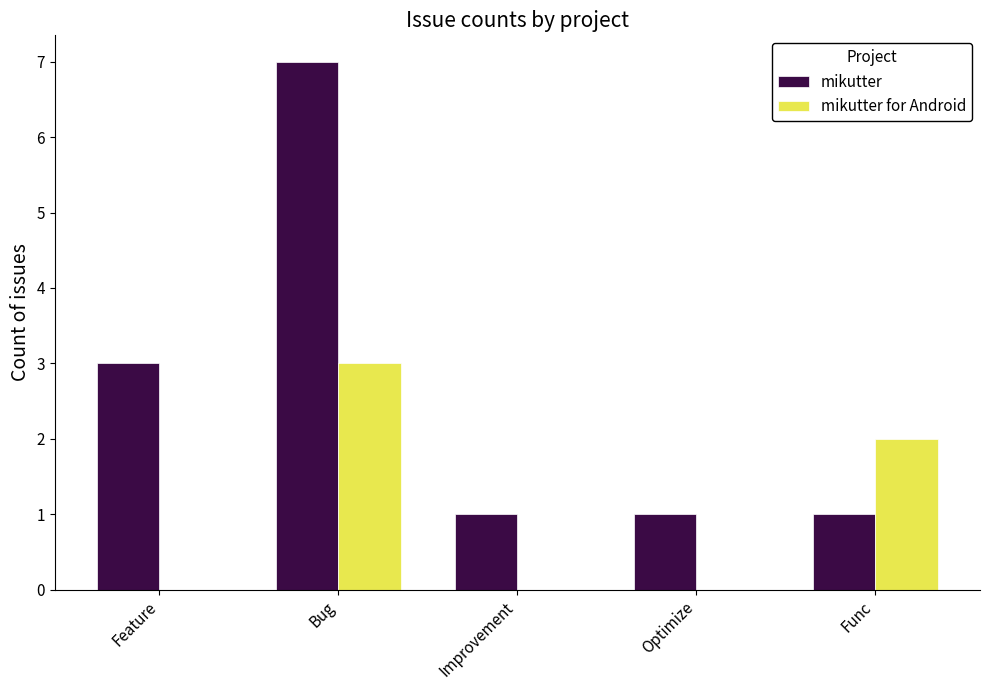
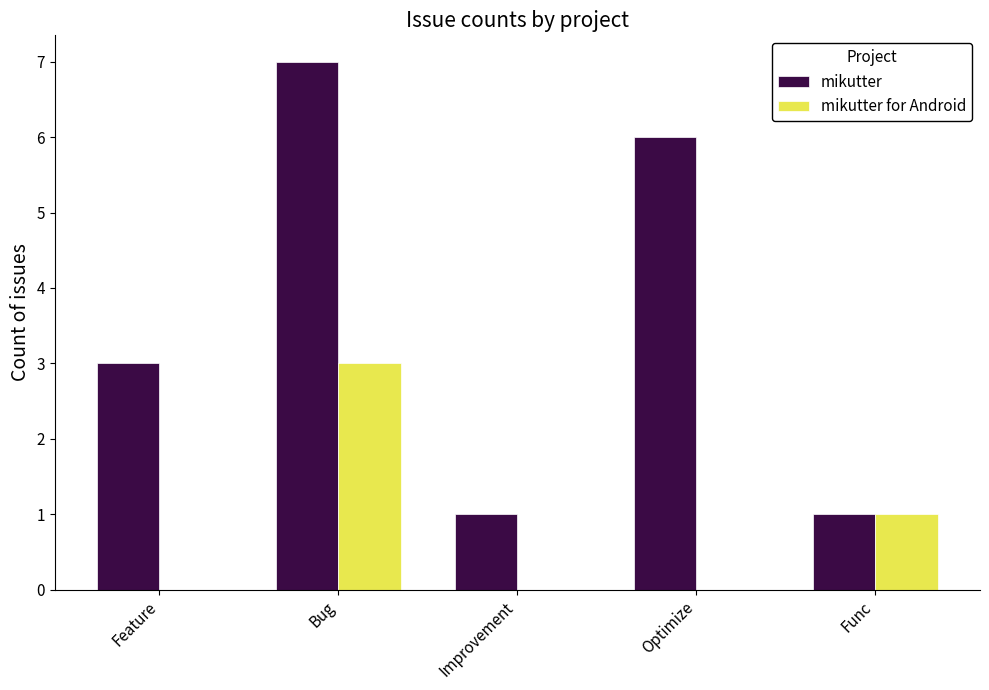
  {
    "mikutter": {
      "Feature": 3,
      "Bug": 7,
      "Improvement": 1,
-     "Optimize": 1,
+     "Optimize": 6,
      "Func": 1
    },
    "mikutter for Android": {
      "Feature": 0,
      "Bug": 3,
      "Improvement": 0,
      "Optimize": 0,
-     "Func": 2
+     "Func": 1
    }
  }
